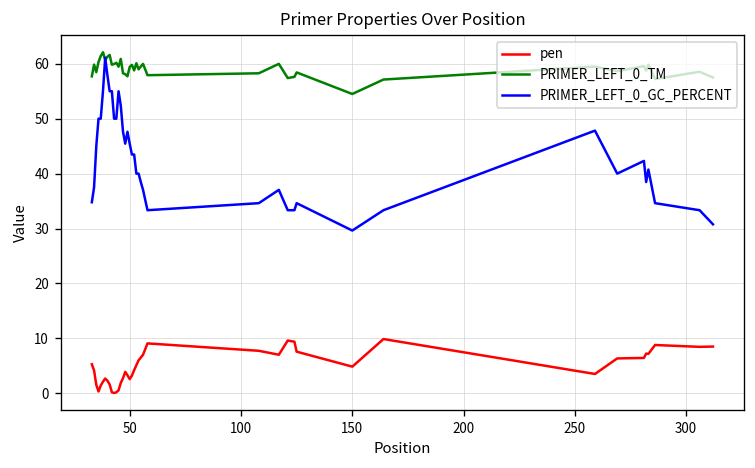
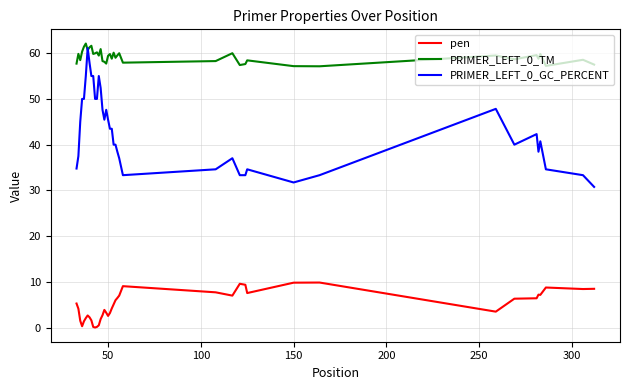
  {
    "pen": {
      "50": 3,
-     "150": 5
+     "150": 10
    },
    "PRIMER_LEFT_0_TM": {
      "50": 59,
-     "150": 55
+     "150": 57
    },
    "PRIMER_LEFT_0_GC_PERCENT": {
      "50": 45,
-     "150": 30
+     "150": 32
    }
  }
